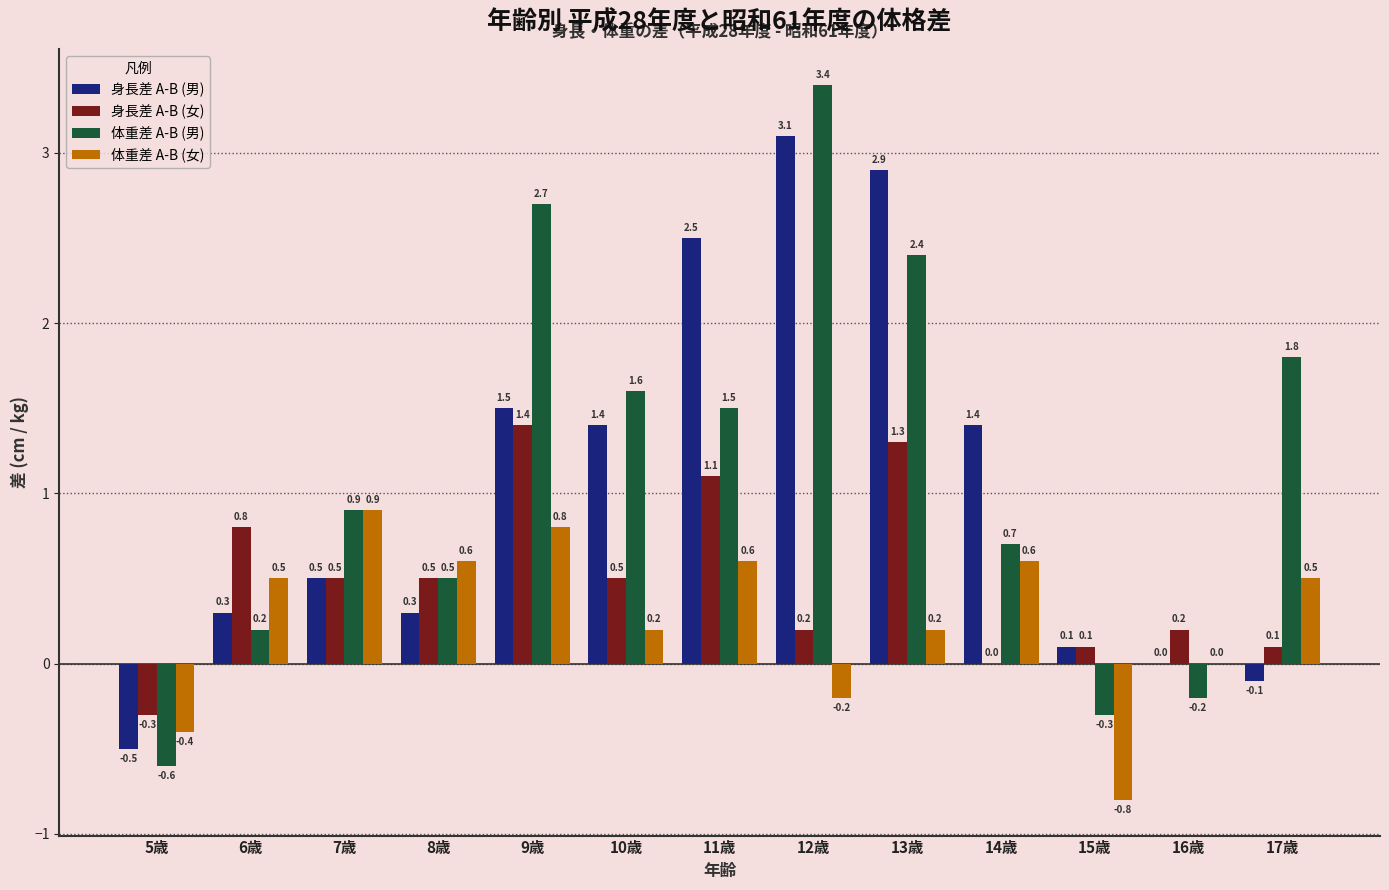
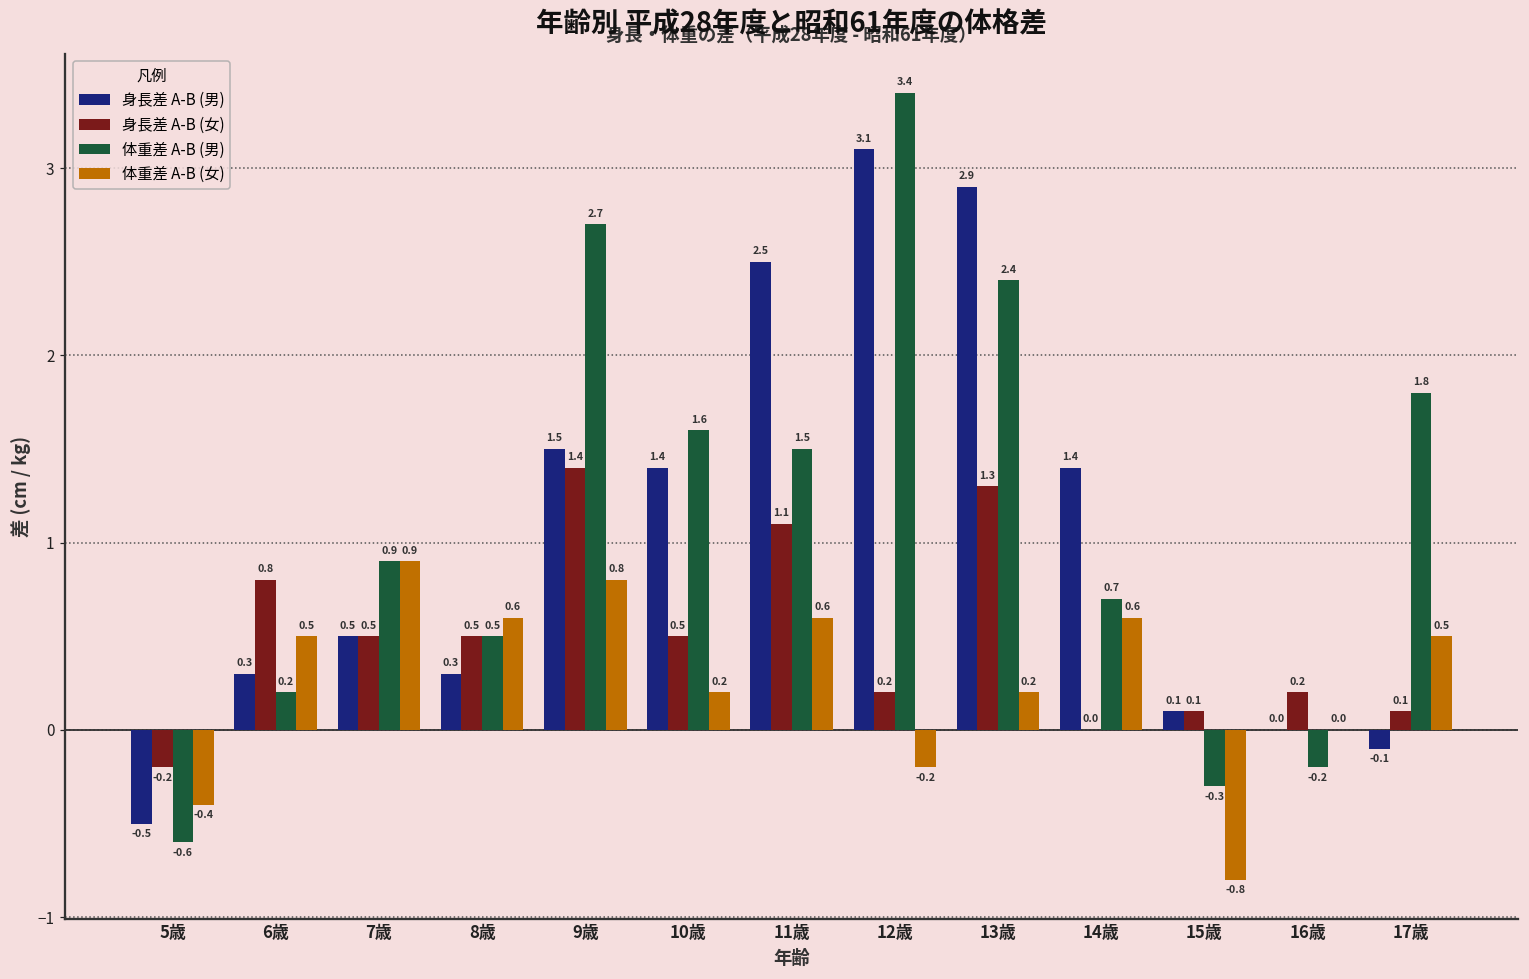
  {
    "身長差 A-B (男)": {
      "5歳": -0.5,
      "6歳": 0.3,
      "7歳": 0.5,
      "8歳": 0.3,
      "9歳": 1.5,
      "10歳": 1.4,
      "11歳": 2.5,
      "12歳": 3.1,
      "13歳": 2.9,
      "14歳": 1.4,
      "15歳": 0.1,
      "16歳": 0.0,
      "17歳": -0.1
    },
    "身長差 A-B (女)": {
-     "5歳": -0.3,
+     "5歳": -0.2,
      "6歳": 0.8,
      "7歳": 0.5,
      "8歳": 0.5,
      "9歳": 1.4,
      "10歳": 0.5,
      "11歳": 1.1,
      "12歳": 0.2,
      "13歳": 1.3,
      "14歳": 0.0,
      "15歳": 0.1,
      "16歳": 0.2,
      "17歳": 0.1
    },
    "体重差 A-B (男)": {
      "5歳": -0.6,
      "6歳": 0.2,
      "7歳": 0.9,
      "8歳": 0.5,
      "9歳": 2.7,
      "10歳": 1.6,
      "11歳": 1.5,
      "12歳": 3.4,
      "13歳": 2.4,
      "14歳": 0.7,
      "15歳": -0.3,
      "16歳": -0.2,
      "17歳": 1.8
    },
    "体重差 A-B (女)": {
      "5歳": -0.4,
      "6歳": 0.5,
      "7歳": 0.9,
      "8歳": 0.6,
      "9歳": 0.8,
      "10歳": 0.2,
      "11歳": 0.6,
      "12歳": -0.2,
      "13歳": 0.2,
      "14歳": 0.6,
      "15歳": -0.8,
      "16歳": 0.0,
      "17歳": 0.5
    }
  }
